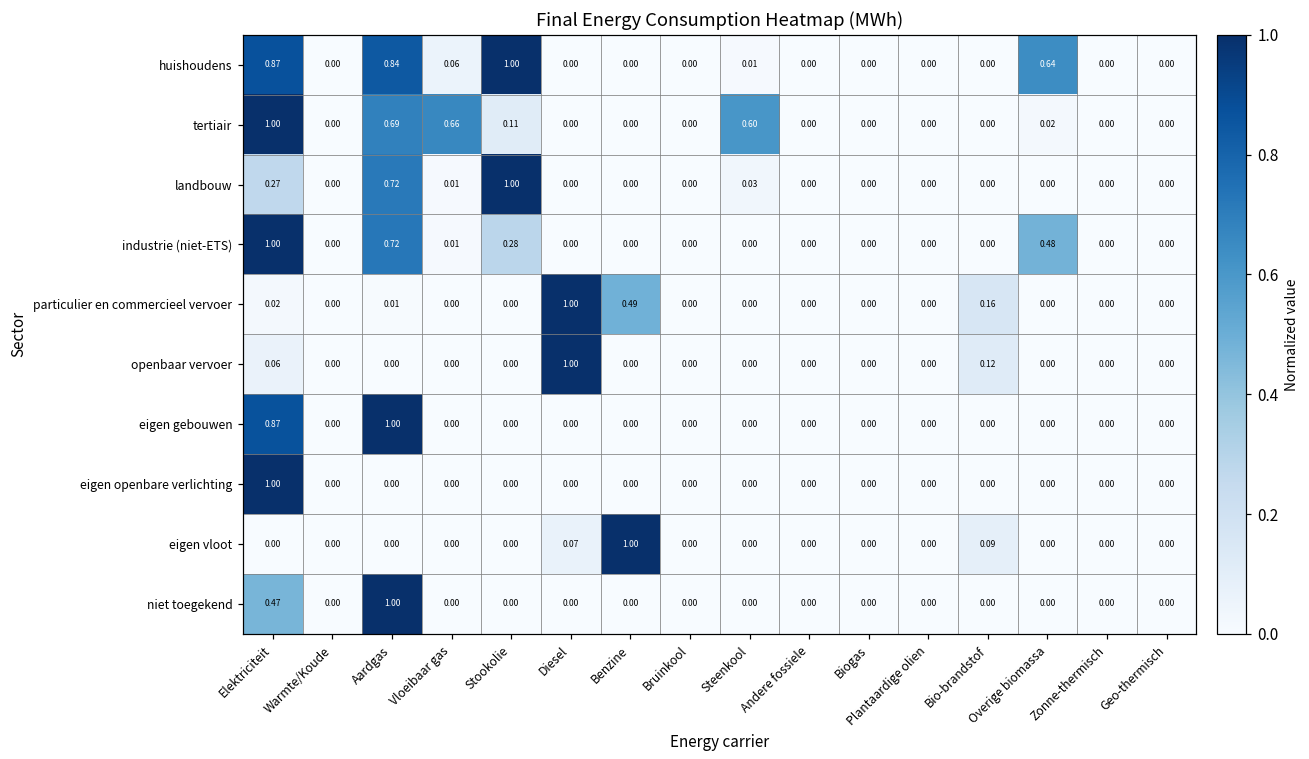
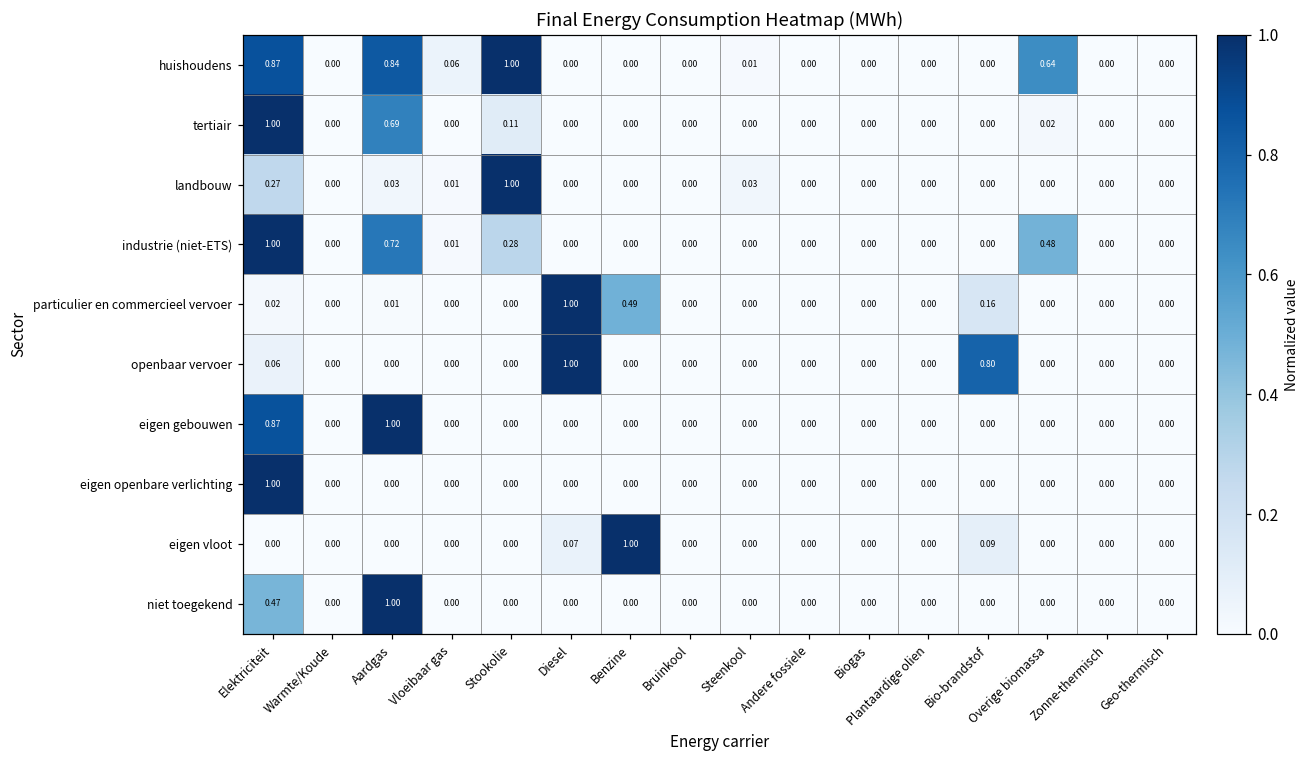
  {
    "huishoudens": {
      "Elektriciteit": 0.87,
      "Warmte/Koude": 0.00,
      "Aardgas": 0.84,
      "Vloeibaar gas": 0.06,
      "Stookolie": 1.00,
      "Diesel": 0.00,
      "Benzine": 0.00,
      "Bruinkool": 0.00,
      "Steenkool": 0.01,
      "Andere fossiele": 0.00,
      "Biogas": 0.00,
      "Plantaardige olien": 0.00,
      "Bio-brandstof": 0.00,
      "Overige biomassa": 0.64,
      "Zonne-thermisch": 0.00,
      "Geo-thermisch": 0.00
    },
    "tertiair": {
      "Elektriciteit": 1.00,
      "Warmte/Koude": 0.00,
      "Aardgas": 0.69,
-     "Vloeibaar gas": 0.66,
+     "Vloeibaar gas": 0.00,
      "Stookolie": 0.11,
      "Diesel": 0.00,
      "Benzine": 0.00,
      "Bruinkool": 0.00,
-     "Steenkool": 0.60,
+     "Steenkool": 0.00,
      "Andere fossiele": 0.00,
      "Biogas": 0.00,
      "Plantaardige olien": 0.00,
      "Bio-brandstof": 0.00,
      "Overige biomassa": 0.02,
      "Zonne-thermisch": 0.00,
      "Geo-thermisch": 0.00
    },
    "landbouw": {
      "Elektriciteit": 0.27,
      "Warmte/Koude": 0.00,
-     "Aardgas": 0.72,
+     "Aardgas": 0.03,
      "Vloeibaar gas": 0.01,
      "Stookolie": 1.00,
      "Diesel": 0.00,
      "Benzine": 0.00,
      "Bruinkool": 0.00,
      "Steenkool": 0.03,
      "Andere fossiele": 0.00,
      "Biogas": 0.00,
      "Plantaardige olien": 0.00,
      "Bio-brandstof": 0.00,
      "Overige biomassa": 0.00,
      "Zonne-thermisch": 0.00,
      "Geo-thermisch": 0.00
    },
    "industrie (niet-ETS)": {
      "Elektriciteit": 1.00,
      "Warmte/Koude": 0.00,
      "Aardgas": 0.72,
      "Vloeibaar gas": 0.01,
      "Stookolie": 0.28,
      "Diesel": 0.00,
      "Benzine": 0.00,
      "Bruinkool": 0.00,
      "Steenkool": 0.00,
      "Andere fossiele": 0.00,
      "Biogas": 0.00,
      "Plantaardige olien": 0.00,
      "Bio-brandstof": 0.00,
      "Overige biomassa": 0.48,
      "Zonne-thermisch": 0.00,
      "Geo-thermisch": 0.00
    },
    "particulier en commercieel vervoer": {
      "Elektriciteit": 0.02,
      "Warmte/Koude": 0.00,
      "Aardgas": 0.01,
      "Vloeibaar gas": 0.00,
      "Stookolie": 0.00,
      "Diesel": 1.00,
      "Benzine": 0.49,
      "Bruinkool": 0.00,
      "Steenkool": 0.00,
      "Andere fossiele": 0.00,
      "Biogas": 0.00,
      "Plantaardige olien": 0.00,
      "Bio-brandstof": 0.16,
      "Overige biomassa": 0.00,
      "Zonne-thermisch": 0.00,
      "Geo-thermisch": 0.00
    },
    "openbaar vervoer": {
      "Elektriciteit": 0.06,
      "Warmte/Koude": 0.00,
      "Aardgas": 0.00,
      "Vloeibaar gas": 0.00,
      "Stookolie": 0.00,
      "Diesel": 1.00,
      "Benzine": 0.00,
      "Bruinkool": 0.00,
      "Steenkool": 0.00,
      "Andere fossiele": 0.00,
      "Biogas": 0.00,
      "Plantaardige olien": 0.00,
-     "Bio-brandstof": 0.12,
+     "Bio-brandstof": 0.80,
      "Overige biomassa": 0.00,
      "Zonne-thermisch": 0.00,
      "Geo-thermisch": 0.00
    },
    "eigen gebouwen": {
      "Elektriciteit": 0.87,
      "Warmte/Koude": 0.00,
      "Aardgas": 1.00,
      "Vloeibaar gas": 0.00,
      "Stookolie": 0.00,
      "Diesel": 0.00,
      "Benzine": 0.00,
      "Bruinkool": 0.00,
      "Steenkool": 0.00,
      "Andere fossiele": 0.00,
      "Biogas": 0.00,
      "Plantaardige olien": 0.00,
      "Bio-brandstof": 0.00,
      "Overige biomassa": 0.00,
      "Zonne-thermisch": 0.00,
      "Geo-thermisch": 0.00
    },
    "eigen openbare verlichting": {
      "Elektriciteit": 1.00,
      "Warmte/Koude": 0.00,
      "Aardgas": 0.00,
      "Vloeibaar gas": 0.00,
      "Stookolie": 0.00,
      "Diesel": 0.00,
      "Benzine": 0.00,
      "Bruinkool": 0.00,
      "Steenkool": 0.00,
      "Andere fossiele": 0.00,
      "Biogas": 0.00,
      "Plantaardige olien": 0.00,
      "Bio-brandstof": 0.00,
      "Overige biomassa": 0.00,
      "Zonne-thermisch": 0.00,
      "Geo-thermisch": 0.00
    },
    "eigen vloot": {
      "Elektriciteit": 0.00,
      "Warmte/Koude": 0.00,
      "Aardgas": 0.00,
      "Vloeibaar gas": 0.00,
      "Stookolie": 0.00,
      "Diesel": 0.07,
      "Benzine": 1.00,
      "Bruinkool": 0.00,
      "Steenkool": 0.00,
      "Andere fossiele": 0.00,
      "Biogas": 0.00,
      "Plantaardige olien": 0.00,
      "Bio-brandstof": 0.09,
      "Overige biomassa": 0.00,
      "Zonne-thermisch": 0.00,
      "Geo-thermisch": 0.00
    },
    "niet toegekend": {
      "Elektriciteit": 0.47,
      "Warmte/Koude": 0.00,
      "Aardgas": 1.00,
      "Vloeibaar gas": 0.00,
      "Stookolie": 0.00,
      "Diesel": 0.00,
      "Benzine": 0.00,
      "Bruinkool": 0.00,
      "Steenkool": 0.00,
      "Andere fossiele": 0.00,
      "Biogas": 0.00,
      "Plantaardige olien": 0.00,
      "Bio-brandstof": 0.00,
      "Overige biomassa": 0.00,
      "Zonne-thermisch": 0.00,
      "Geo-thermisch": 0.00
    }
  }
